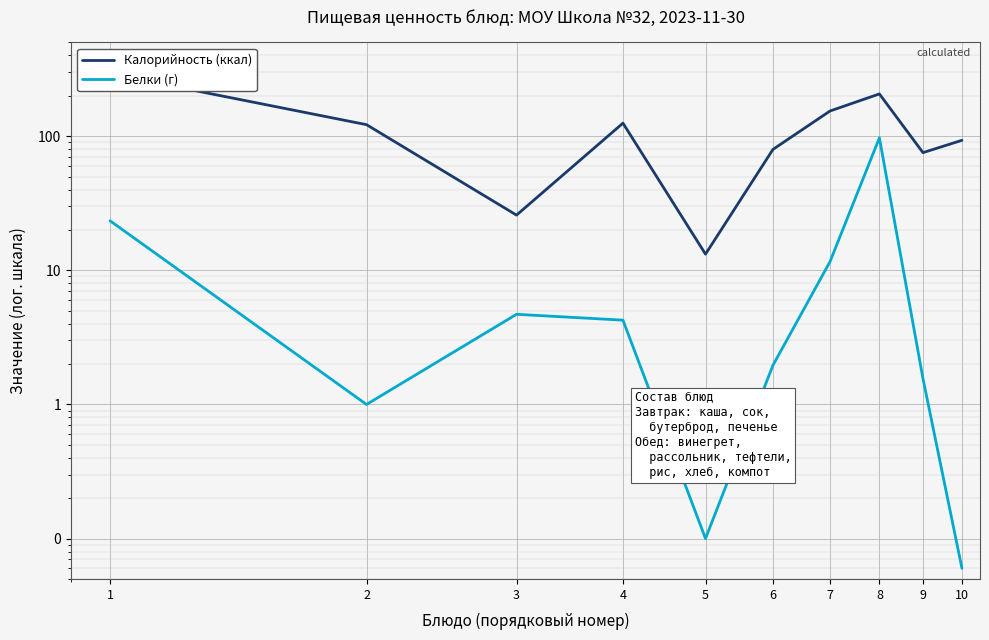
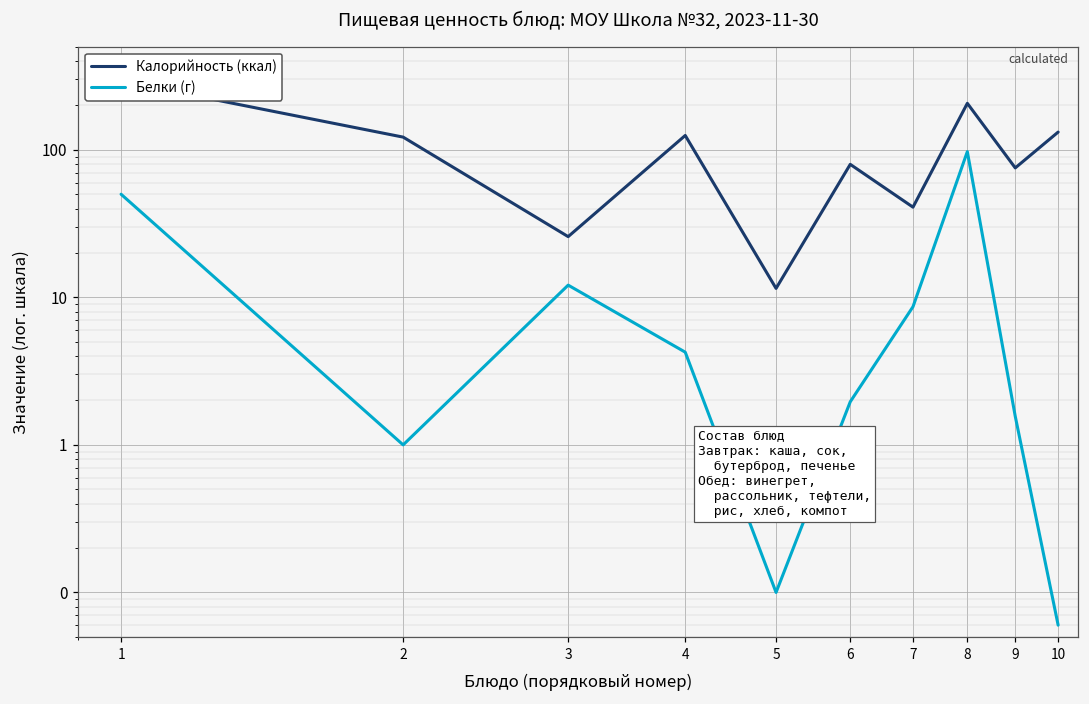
  {
    "Калорийность (ккал)": {
      "2": 120,
      "3": 26,
      "4": 130,
-     "5": 13,
+     "5": 12,
      "6": 80,
-     "7": 150,
+     "7": 41,
      "8": 210,
      "9": 80,
-     "10": 90
+     "10": 130
    },
    "Белки (г)": {
-     "1": 23,
+     "1": 50,
      "2": 1.0,
-     "3": 4.7,
+     "3": 12,
      "4": 4.3,
      "5": 0.1,
      "6": 2.0,
-     "7": 12,
+     "7": 9,
      "8": 100,
      "9": 1.6,
      "10": 0.06
    }
  }
